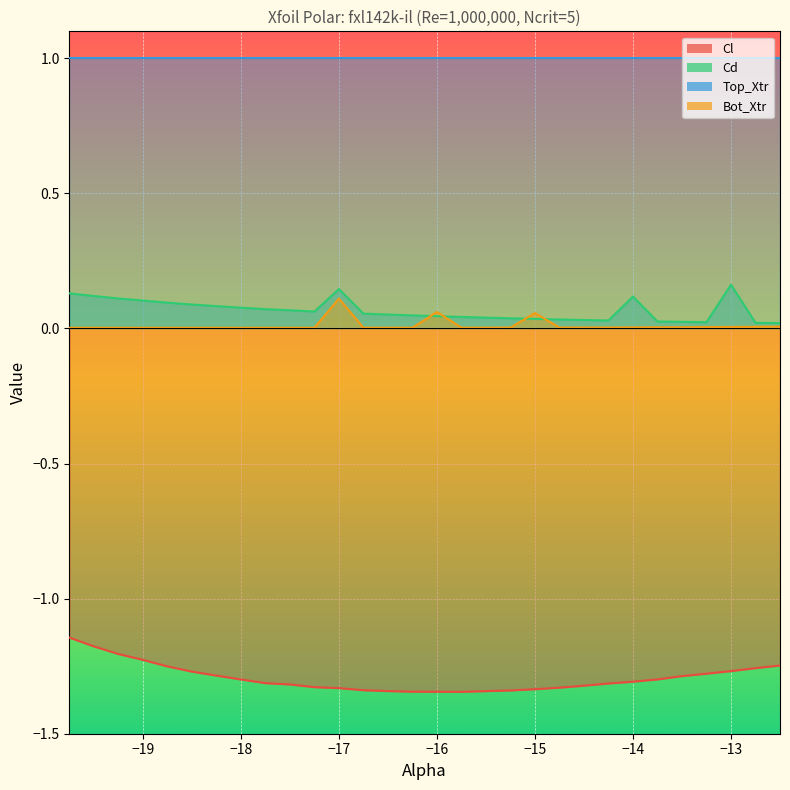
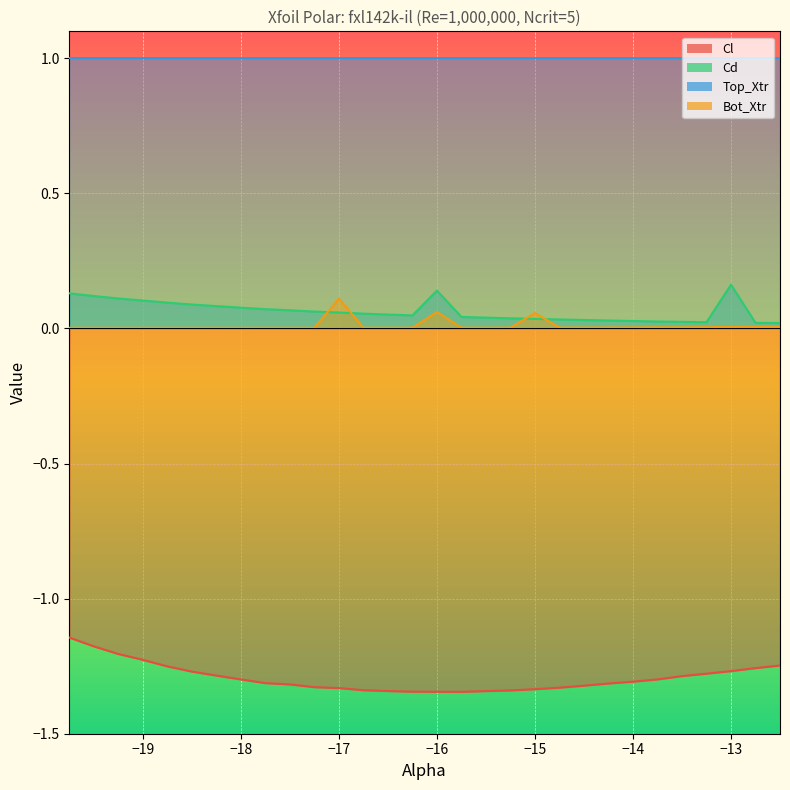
  {
    "Cd": {
      "−19": 0.10,
      "−18": 0.08,
-     "−17": 0.15,
-     "−16": 0.05,
+     "−17": 0.06,
+     "−16": 0.14,
      "−15": 0.04,
-     "−14": 0.12,
+     "−14": 0.03,
      "−13": 0.16
    },
    "Top_Xtr": {
      "−19": 1.00,
      "−18": 1.00,
      "−17": 1.00,
      "−16": 1.00,
      "−15": 1.00,
      "−14": 1.00
    },
    "Bot_Xtr": {
      "−17": 0.11,
      "−16": 0.06,
      "−15": 0.06
    }
  }
